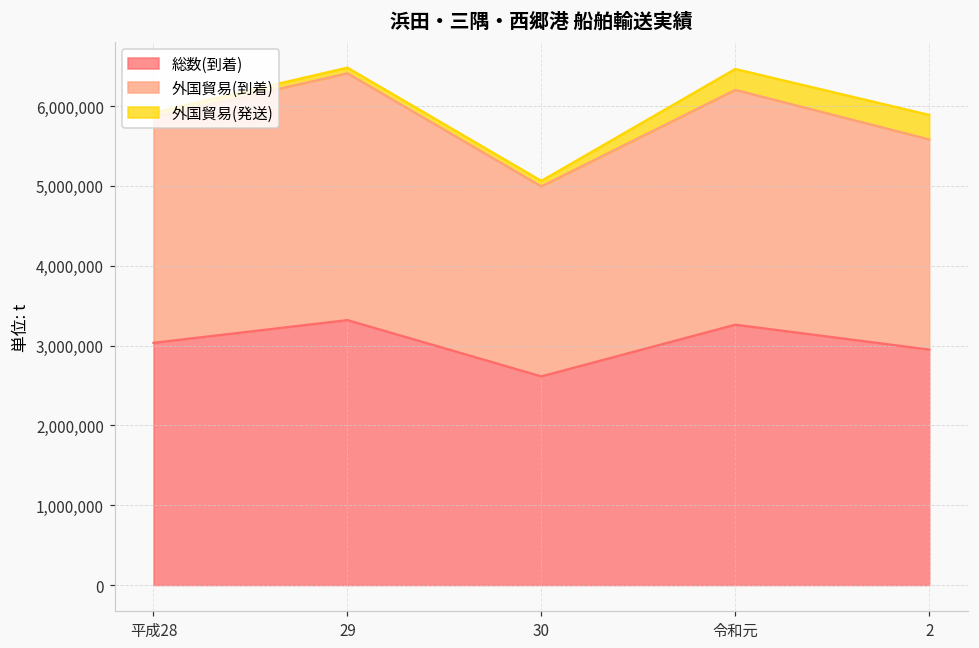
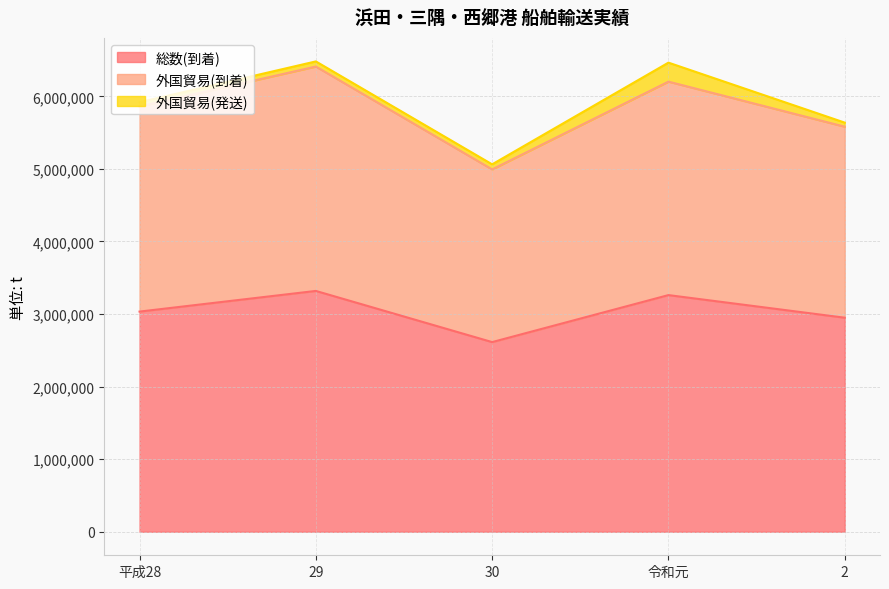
  {
    "外国貿易(発送)": {
      "29": "100,000",
      "30": "100,000",
      "令和元": "300,000",
-     "2": "300,000"
+     "2": "100,000"
    }
  }
